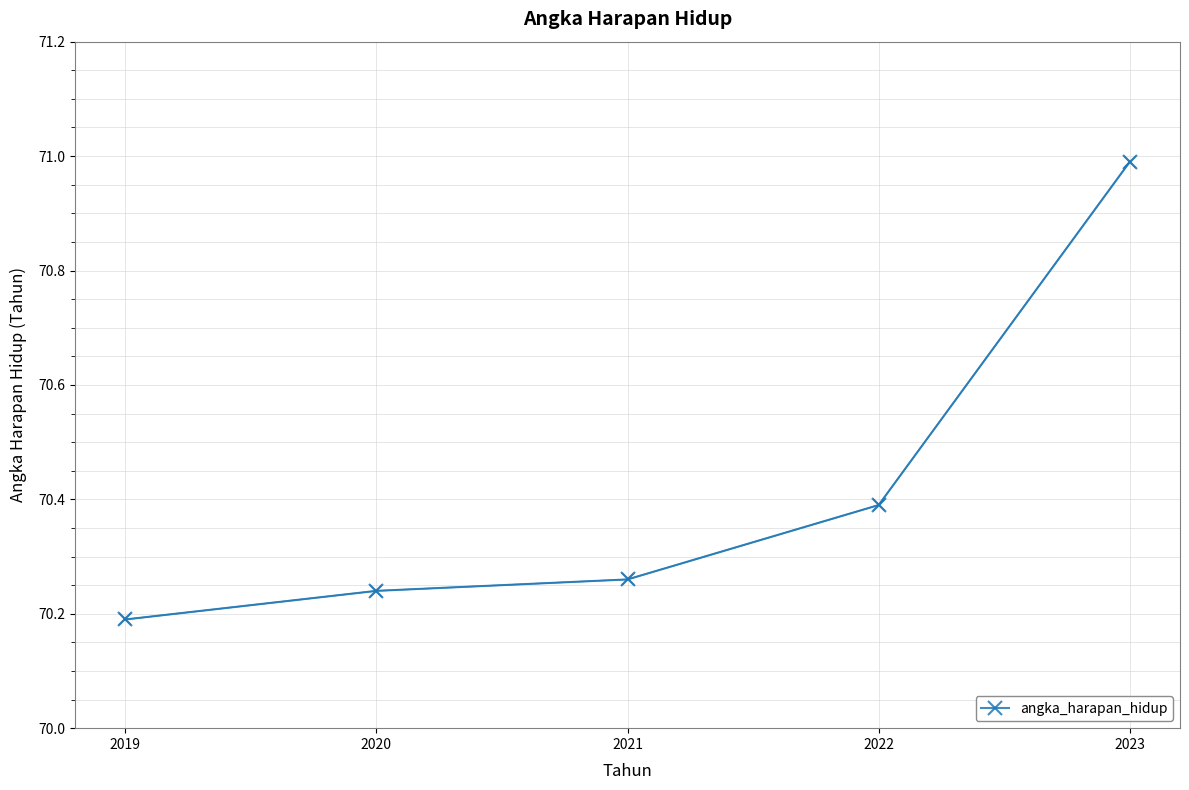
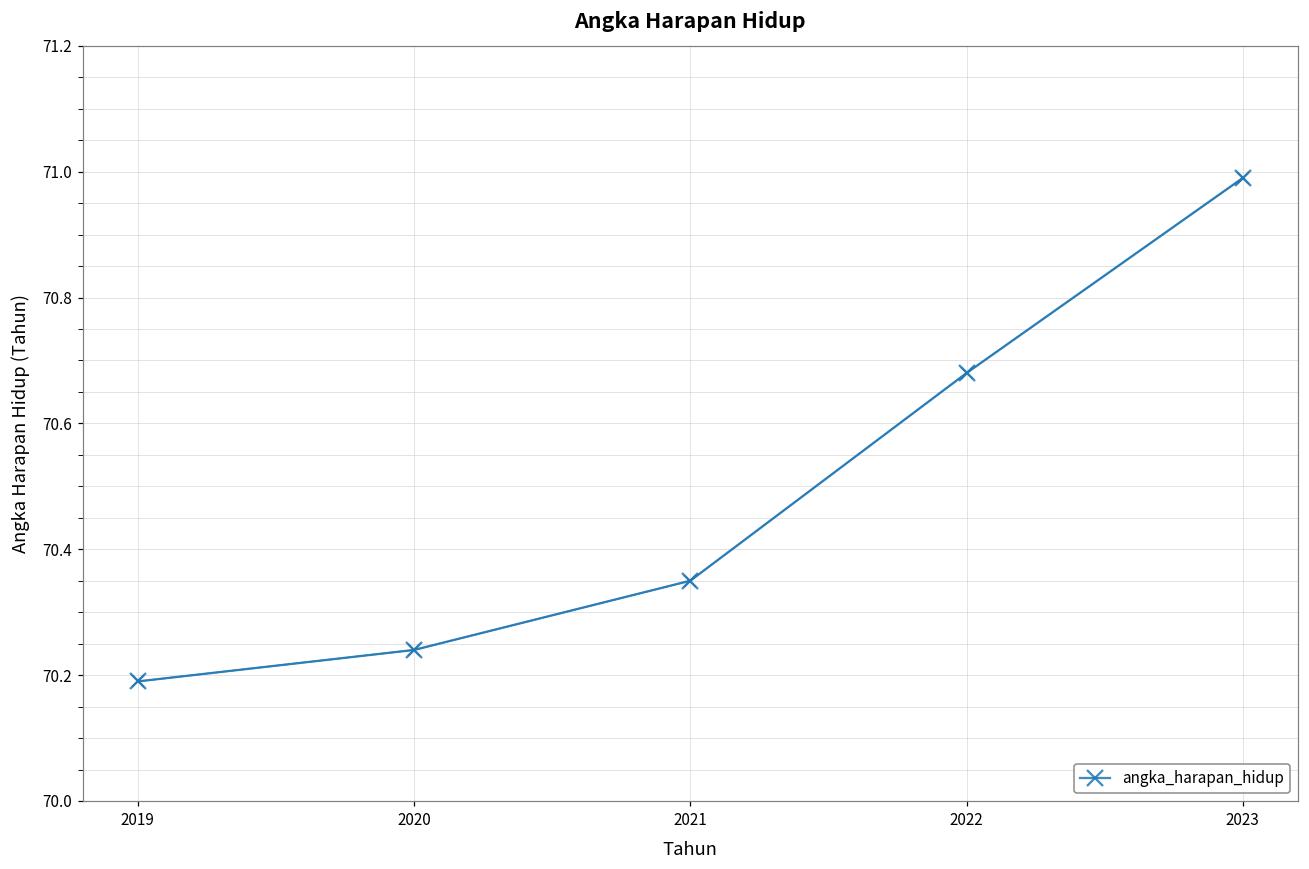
  {
    "2019": 70.19,
    "2020": 70.24,
-   "2021": 70.26,
-   "2022": 70.39,
+   "2021": 70.35,
+   "2022": 70.68,
    "2023": 70.99
  }
